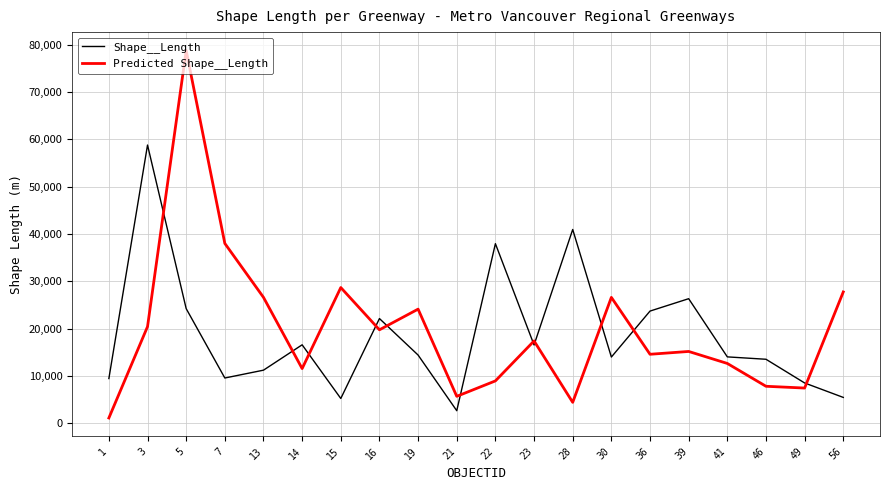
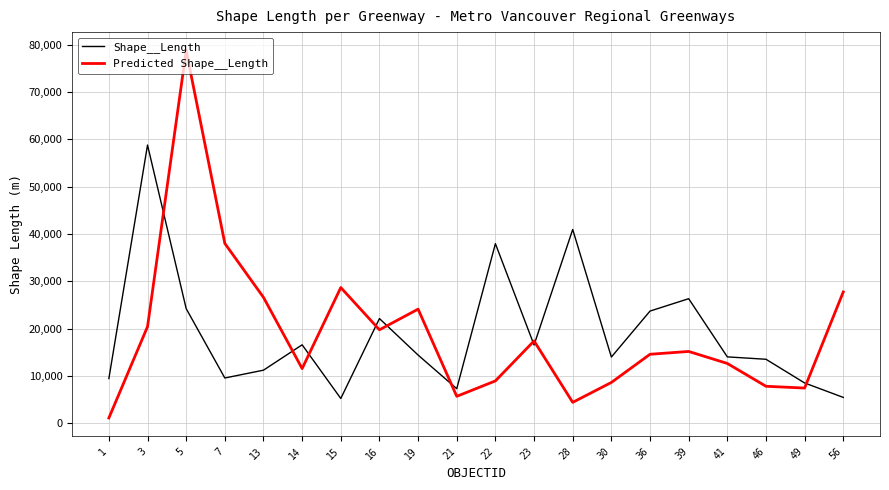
  {
    "Shape__Length": {
      "1": "9,000",
      "3": "59,000",
      "5": "24,000",
      "7": "10,000",
      "13": "11,000",
      "14": "17,000",
      "15": "5,000",
      "16": "22,000",
      "19": "14,000",
-     "21": "3,000",
+     "21": "7,000",
      "22": "38,000",
      "23": "17,000",
      "28": "41,000",
      "30": "14,000",
      "36": "24,000",
      "39": "26,000",
      "41": "14,000",
      "46": "14,000",
      "49": "9,000",
      "56": "5,000"
    },
    "Predicted Shape__Length": {
      "1": "1,000",
      "3": "20,000",
      "7": "38,000",
      "13": "27,000",
      "14": "12,000",
      "15": "29,000",
      "16": "20,000",
      "19": "24,000",
      "21": "6,000",
      "22": "9,000",
      "23": "17,000",
      "28": "4,000",
-     "30": "27,000",
+     "30": "9,000",
      "36": "15,000",
      "39": "15,000",
      "41": "13,000",
      "46": "8,000",
      "49": "7,000",
      "56": "28,000"
    }
  }
